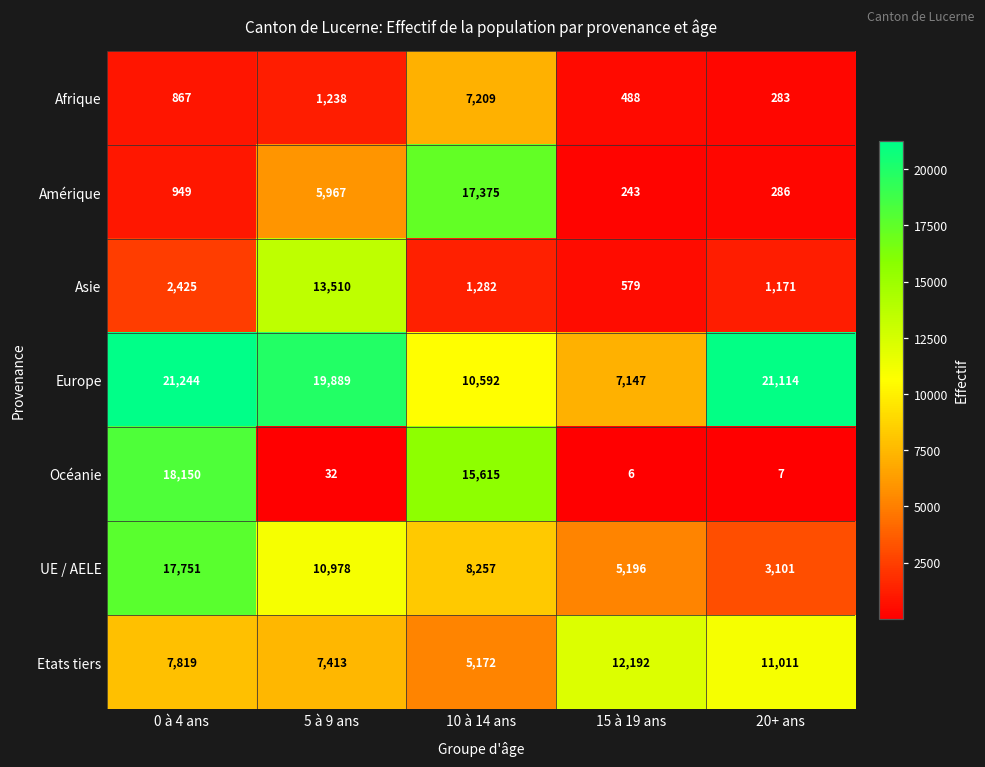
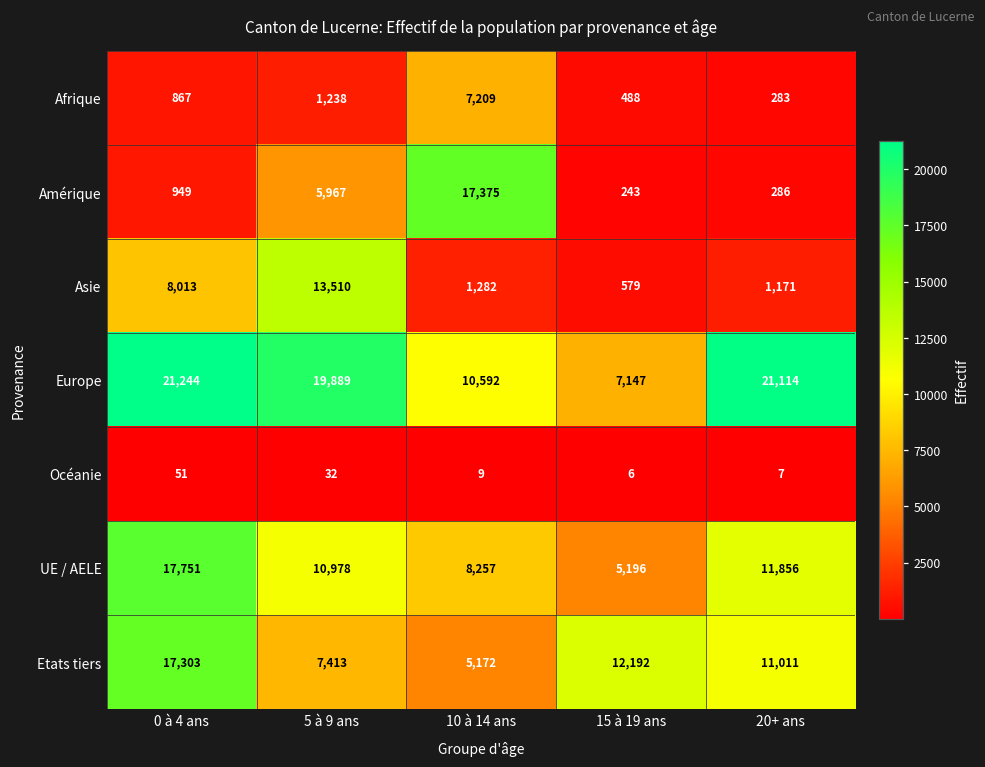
  {
    "Afrique": {
      "0 à 4 ans": "867",
      "5 à 9 ans": "1,238",
      "10 à 14 ans": "7,209",
      "15 à 19 ans": "488",
      "20+ ans": "283"
    },
    "Amérique": {
      "0 à 4 ans": "949",
      "5 à 9 ans": "5,967",
      "10 à 14 ans": "17,375",
      "15 à 19 ans": "243",
      "20+ ans": "286"
    },
    "Asie": {
-     "0 à 4 ans": "2,425",
+     "0 à 4 ans": "8,013",
      "5 à 9 ans": "13,510",
      "10 à 14 ans": "1,282",
      "15 à 19 ans": "579",
      "20+ ans": "1,171"
    },
    "Europe": {
      "0 à 4 ans": "21,244",
      "5 à 9 ans": "19,889",
      "10 à 14 ans": "10,592",
      "15 à 19 ans": "7,147",
      "20+ ans": "21,114"
    },
    "Océanie": {
-     "0 à 4 ans": "18,150",
+     "0 à 4 ans": "51",
      "5 à 9 ans": "32",
-     "10 à 14 ans": "15,615",
+     "10 à 14 ans": "9",
      "15 à 19 ans": "6",
      "20+ ans": "7"
    },
    "UE / AELE": {
      "0 à 4 ans": "17,751",
      "5 à 9 ans": "10,978",
      "10 à 14 ans": "8,257",
      "15 à 19 ans": "5,196",
-     "20+ ans": "3,101"
+     "20+ ans": "11,856"
    },
    "Etats tiers": {
-     "0 à 4 ans": "7,819",
+     "0 à 4 ans": "17,303",
      "5 à 9 ans": "7,413",
      "10 à 14 ans": "5,172",
      "15 à 19 ans": "12,192",
      "20+ ans": "11,011"
    }
  }
